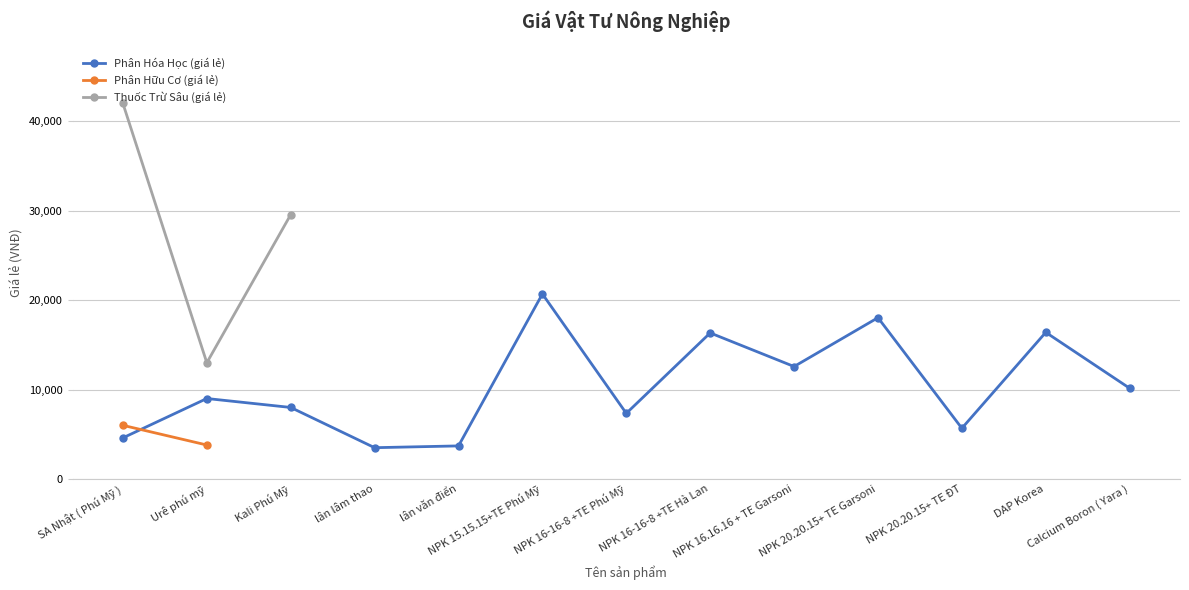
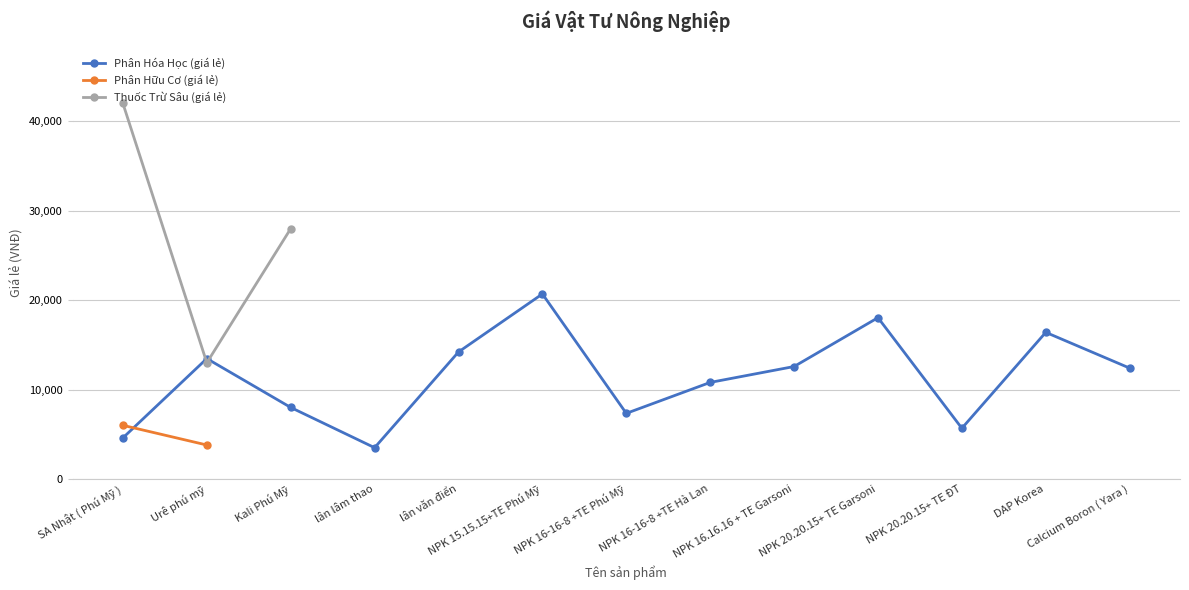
  {
    "Phân Hóa Học (giá lẻ)": {
      "SA Nhật ( Phú Mỹ )": "5,000",
-     "Urê phú mỹ": "9,000",
+     "Urê phú mỹ": "13,000",
      "Kali Phú Mỹ": "8,000",
      "lân lâm thao": "4,000",
-     "lân văn điển": "4,000",
+     "lân văn điển": "14,000",
      "NPK 15.15.15+TE Phú Mỹ": "21,000",
      "NPK 16-16-8 +TE Phú Mỹ": "7,000",
-     "NPK 16-16-8 +TE Hà Lan": "16,000",
+     "NPK 16-16-8 +TE Hà Lan": "11,000",
      "NPK 16.16.16 + TE Garsoni": "13,000",
      "NPK 20.20.15+ TE Garsoni": "18,000",
      "NPK 20.20.15+ TE ĐT": "6,000",
      "DAP Korea": "16,000",
-     "Calcium Boron ( Yara )": "10,000"
+     "Calcium Boron ( Yara )": "12,000"
    },
    "Phân Hữu Cơ (giá lẻ)": {
      "SA Nhật ( Phú Mỹ )": "6,000",
      "Urê phú mỹ": "4,000"
    },
    "Thuốc Trừ Sâu (giá lẻ)": {
      "SA Nhật ( Phú Mỹ )": "42,000",
      "Urê phú mỹ": "13,000",
-     "Kali Phú Mỹ": "30,000"
+     "Kali Phú Mỹ": "28,000"
    }
  }
